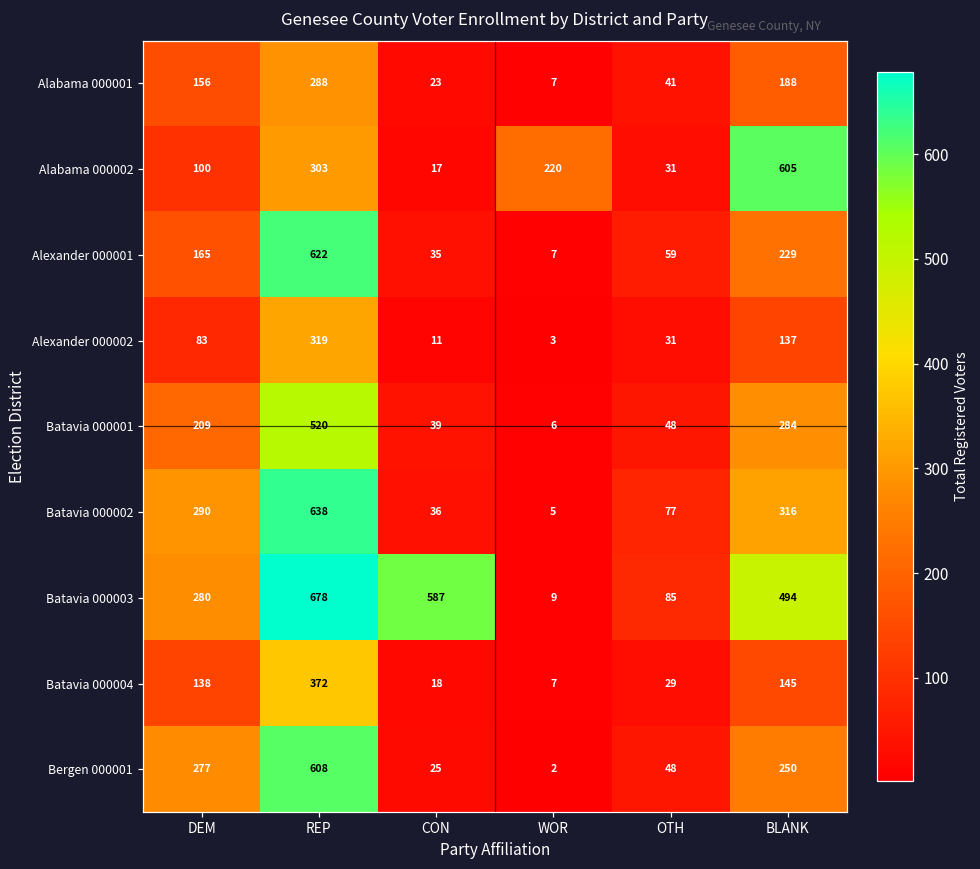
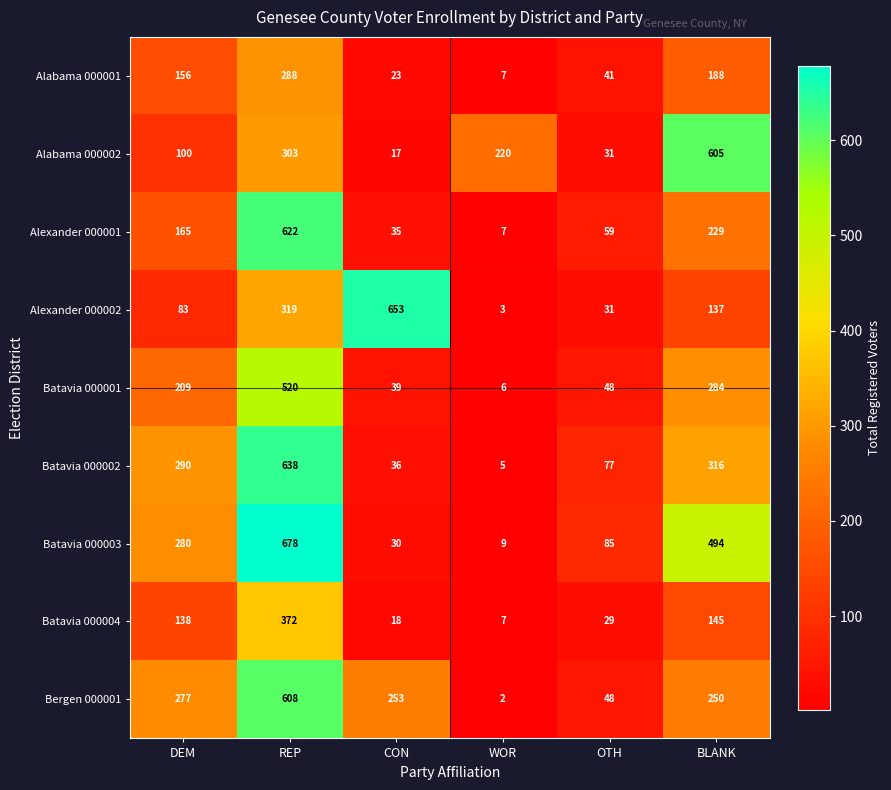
  {
    "Alabama 000001": {
      "DEM": 156,
      "REP": 288,
      "CON": 23,
      "WOR": 7,
      "OTH": 41,
      "BLANK": 188
    },
    "Alabama 000002": {
      "DEM": 100,
      "REP": 303,
      "CON": 17,
      "WOR": 220,
      "OTH": 31,
      "BLANK": 605
    },
    "Alexander 000001": {
      "DEM": 165,
      "REP": 622,
      "CON": 35,
      "WOR": 7,
      "OTH": 59,
      "BLANK": 229
    },
    "Alexander 000002": {
      "DEM": 83,
      "REP": 319,
-     "CON": 11,
+     "CON": 653,
      "WOR": 3,
      "OTH": 31,
      "BLANK": 137
    },
    "Batavia 000001": {
      "DEM": 209,
      "REP": 520,
      "CON": 39,
      "WOR": 6,
      "OTH": 48,
      "BLANK": 284
    },
    "Batavia 000002": {
      "DEM": 290,
      "REP": 638,
      "CON": 36,
      "WOR": 5,
      "OTH": 77,
      "BLANK": 316
    },
    "Batavia 000003": {
      "DEM": 280,
      "REP": 678,
-     "CON": 587,
+     "CON": 30,
      "WOR": 9,
      "OTH": 85,
      "BLANK": 494
    },
    "Batavia 000004": {
      "DEM": 138,
      "REP": 372,
      "CON": 18,
      "WOR": 7,
      "OTH": 29,
      "BLANK": 145
    },
    "Bergen 000001": {
      "DEM": 277,
      "REP": 608,
-     "CON": 25,
+     "CON": 253,
      "WOR": 2,
      "OTH": 48,
      "BLANK": 250
    }
  }
